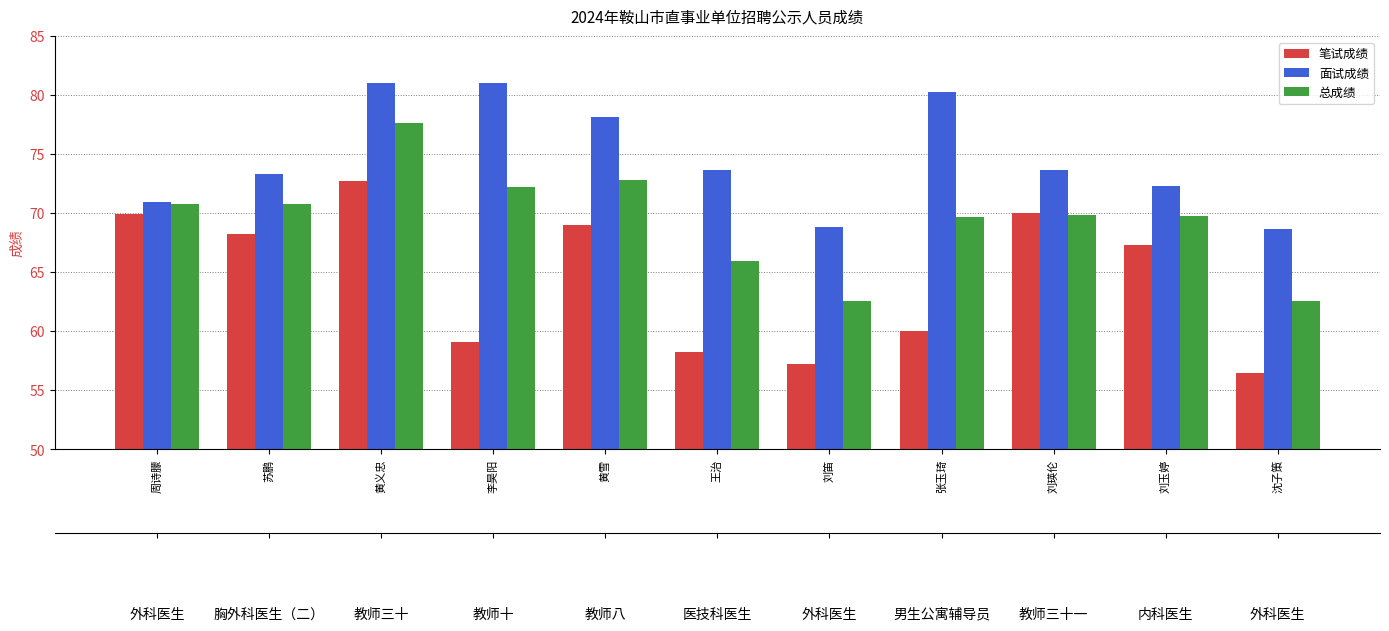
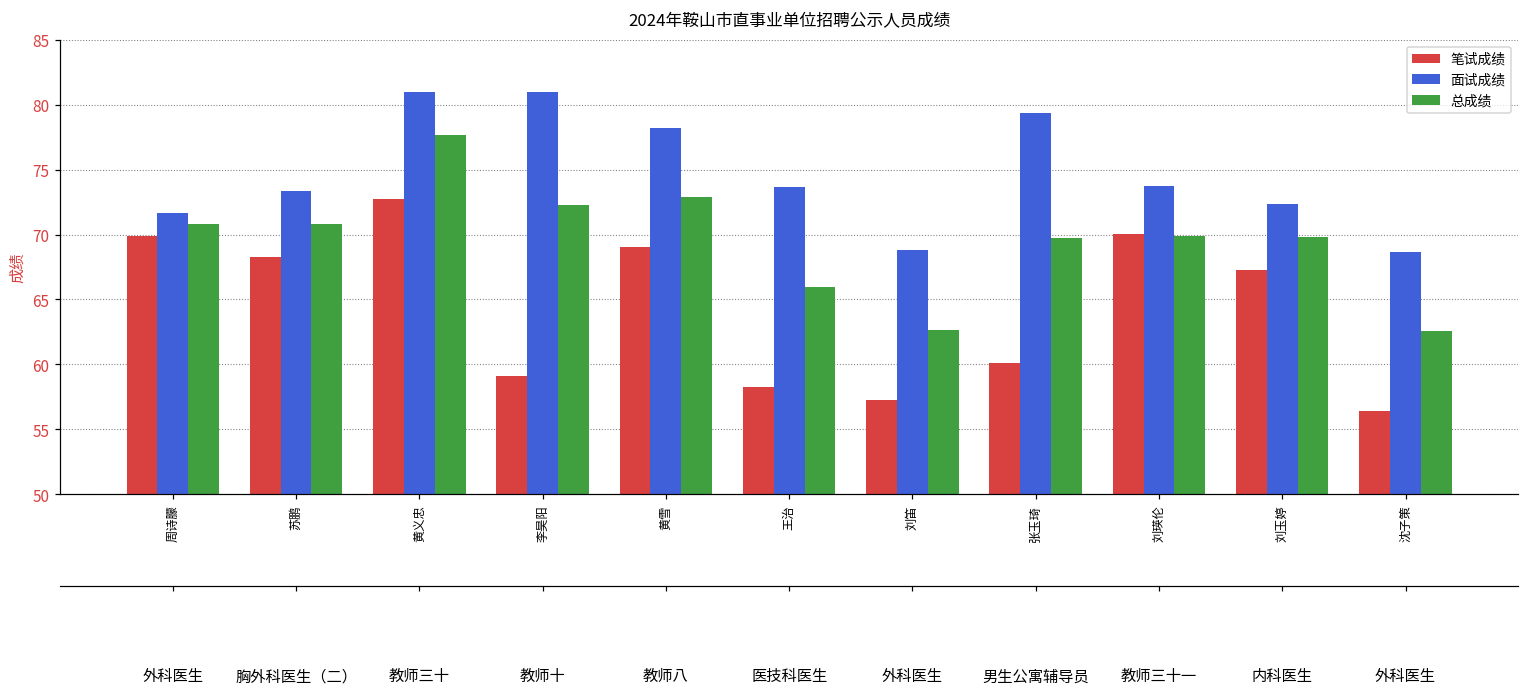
  {
    "面试成绩": {
-     "周诗朦": 71.0,
+     "周诗朦": 71.7,
      "苏鹏": 73.3,
      "黄义忠": 81.0,
      "李昊阳": 81.0,
      "黄雪": 78.2,
      "王治": 73.7,
      "刘笛": 68.8,
-     "张玉琦": 80.2,
+     "张玉琦": 79.3,
      "刘瑛伦": 73.7,
      "刘玉婷": 72.3,
      "沈子策": 68.7
    }
  }
